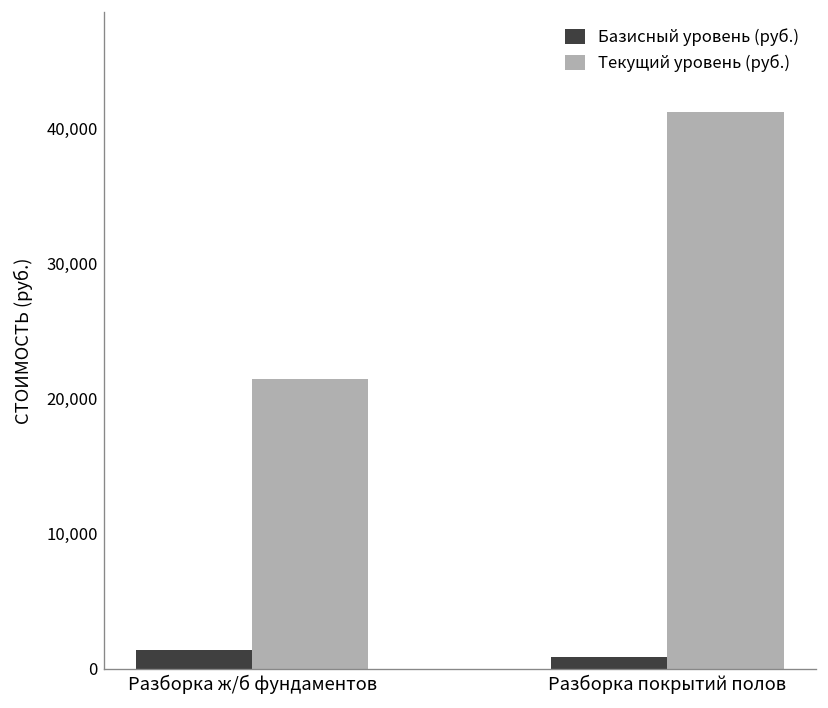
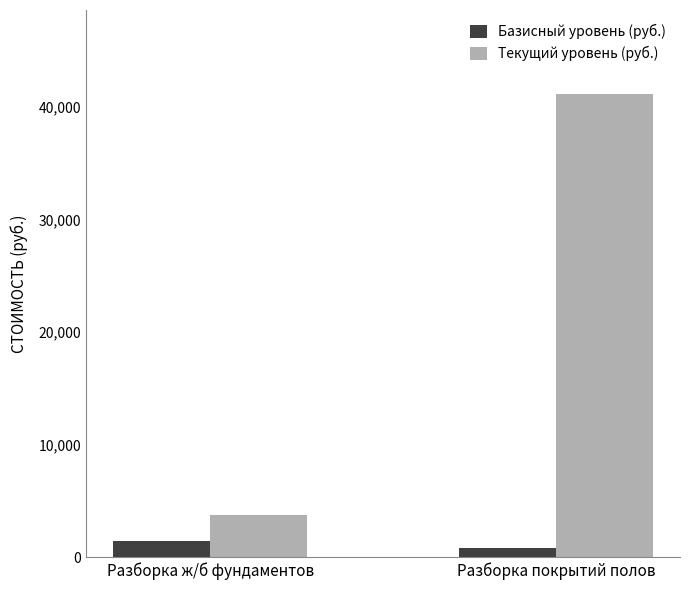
  {
    "Базисный уровень (руб.)": {
      "Разборка ж/б фундаментов": "1,400",
      "Разборка покрытий полов": "900"
    },
    "Текущий уровень (руб.)": {
-     "Разборка ж/б фундаментов": "21,400",
+     "Разборка ж/б фундаментов": "3,800",
      "Разборка покрытий полов": "41,200"
    }
  }
